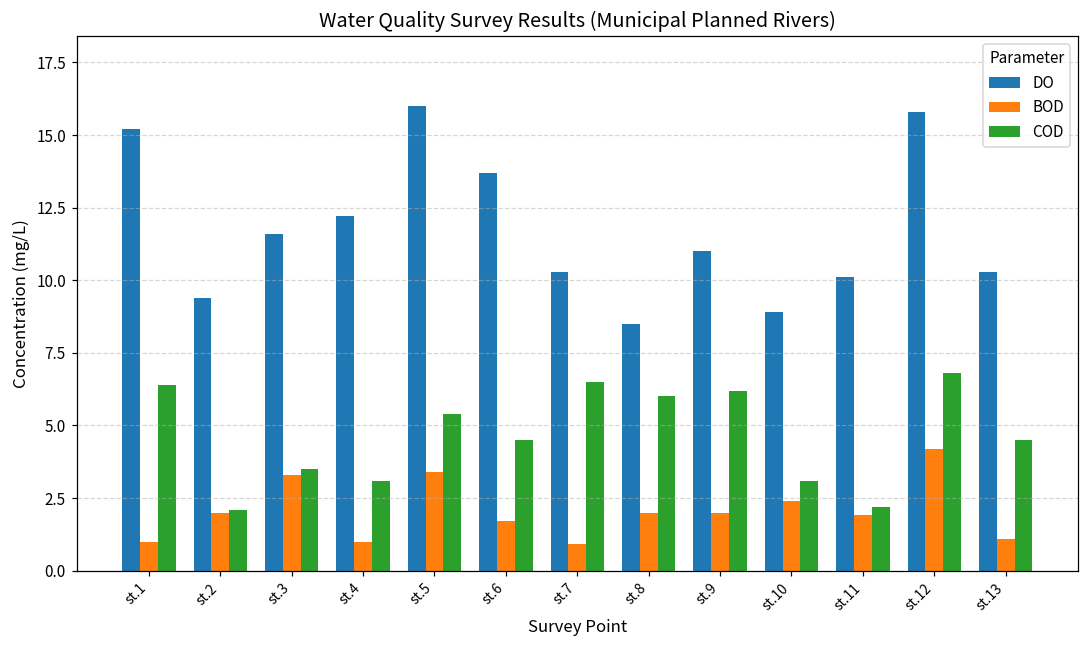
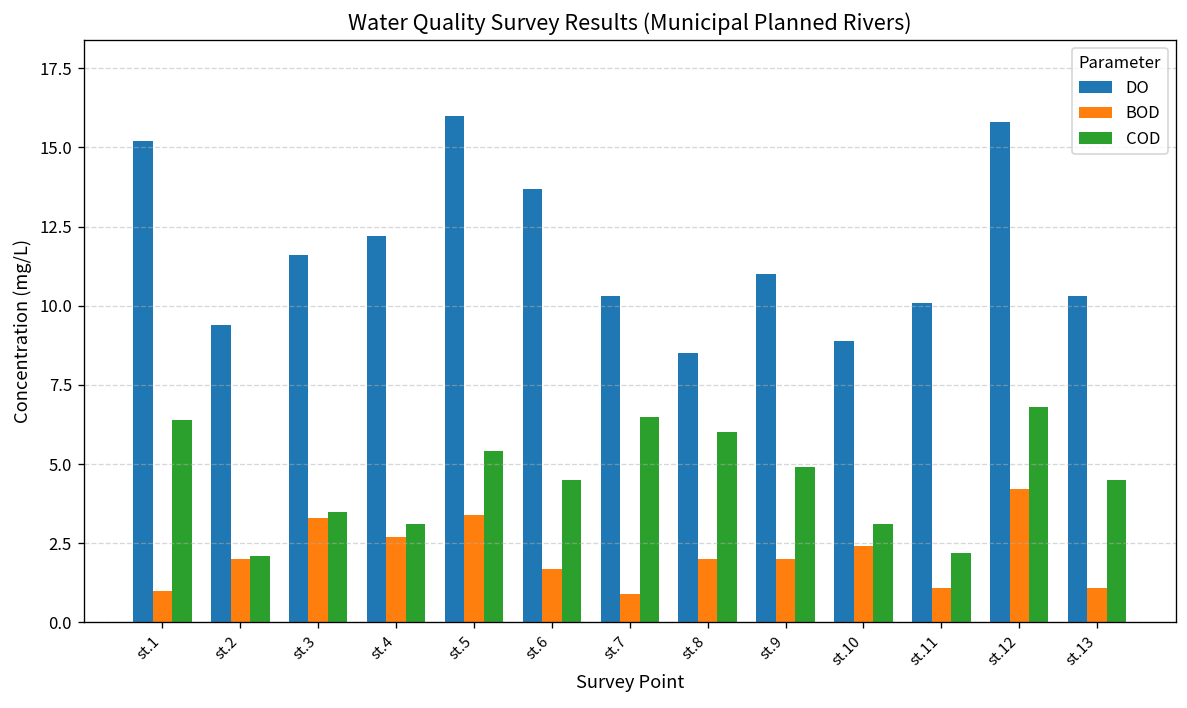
  {
    "DO": {
      "st.1": 15.2,
      "st.2": 9.4,
      "st.3": 11.6,
      "st.4": 12.2,
      "st.5": 16.0,
      "st.6": 13.7,
      "st.7": 10.3,
      "st.8": 8.5,
      "st.9": 11.0,
      "st.10": 8.9,
      "st.11": 10.1,
      "st.12": 15.8,
      "st.13": 10.3
    },
    "BOD": {
      "st.1": 1.0,
      "st.2": 2.0,
      "st.3": 3.3,
-     "st.4": 1.0,
+     "st.4": 2.7,
      "st.5": 3.4,
      "st.6": 1.7,
      "st.7": 0.9,
      "st.8": 2.0,
      "st.9": 2.0,
      "st.10": 2.4,
-     "st.11": 1.9,
+     "st.11": 1.1,
      "st.12": 4.2,
      "st.13": 1.1
    },
    "COD": {
      "st.1": 6.4,
      "st.2": 2.1,
      "st.3": 3.5,
      "st.4": 3.1,
      "st.5": 5.4,
      "st.6": 4.5,
      "st.7": 6.5,
      "st.8": 6.0,
-     "st.9": 6.2,
+     "st.9": 4.9,
      "st.10": 3.1,
      "st.11": 2.2,
      "st.12": 6.8,
      "st.13": 4.5
    }
  }
